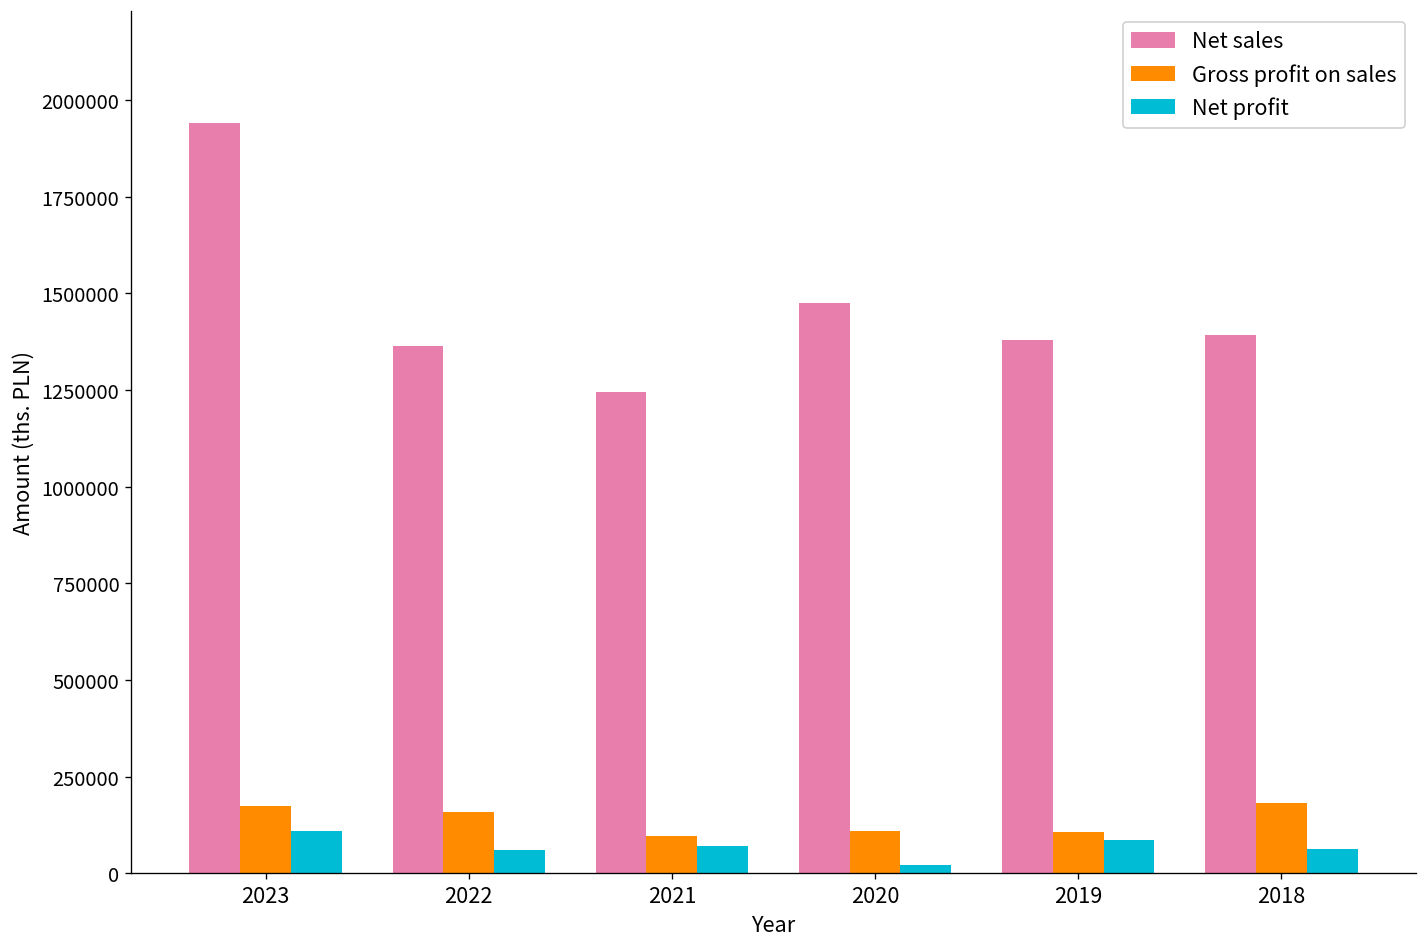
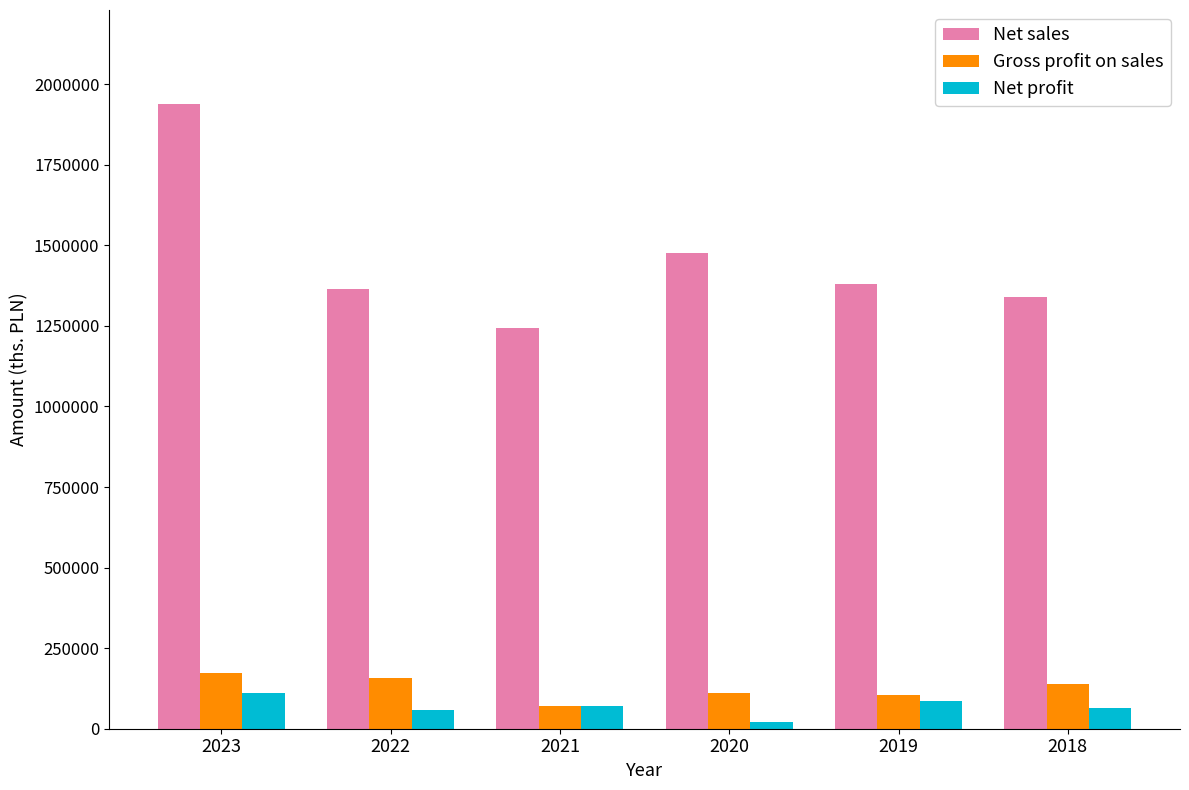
  {
    "Net sales": {
      "2023": 1940000,
      "2022": 1360000,
      "2021": 1240000,
      "2020": 1470000,
      "2019": 1380000,
-     "2018": 1390000
+     "2018": 1340000
    },
    "Gross profit on sales": {
      "2023": 170000,
      "2022": 160000,
-     "2021": 100000,
+     "2021": 70000,
      "2020": 110000,
      "2019": 110000,
-     "2018": 180000
+     "2018": 140000
    },
    "Net profit": {
      "2023": 110000,
      "2022": 60000,
      "2021": 70000,
      "2020": 20000,
      "2019": 90000,
      "2018": 60000
    }
  }
